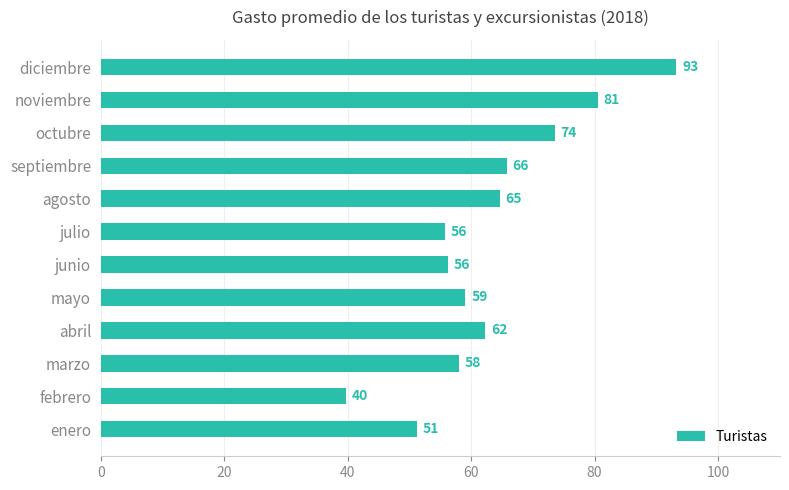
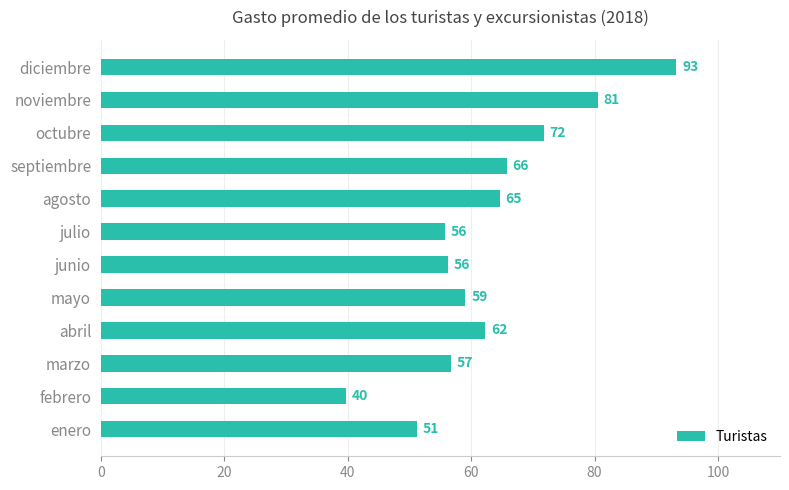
  {
    "diciembre": 93,
    "noviembre": 81,
-   "octubre": 74,
+   "octubre": 72,
    "septiembre": 66,
    "agosto": 65,
    "julio": 56,
    "junio": 56,
    "mayo": 59,
    "abril": 62,
-   "marzo": 58,
+   "marzo": 57,
    "febrero": 40,
    "enero": 51
  }
